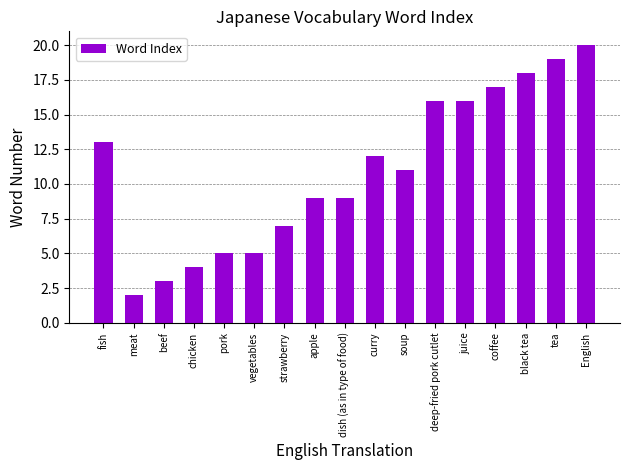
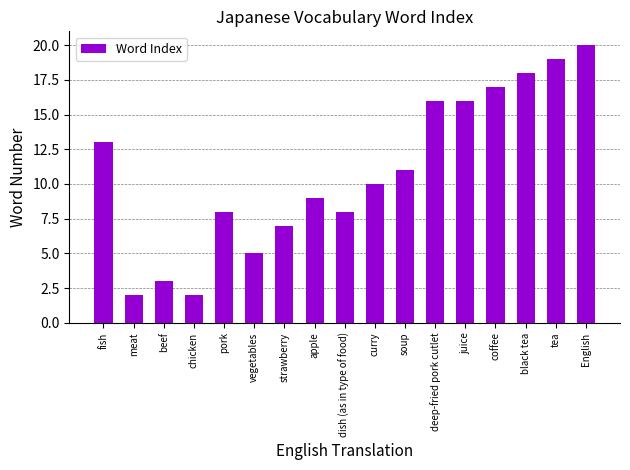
  {
    "fish": 13,
    "meat": 2,
    "beef": 3,
-   "chicken": 4,
-   "pork": 5,
+   "chicken": 2,
+   "pork": 8,
    "vegetables": 5,
    "strawberry": 7,
    "apple": 9,
-   "dish (as in type of food)": 9,
-   "curry": 12,
+   "dish (as in type of food)": 8,
+   "curry": 10,
    "soup": 11,
    "deep-fried pork cutlet": 16,
    "juice": 16,
    "coffee": 17,
    "black tea": 18,
    "tea": 19,
    "English": 20
  }
